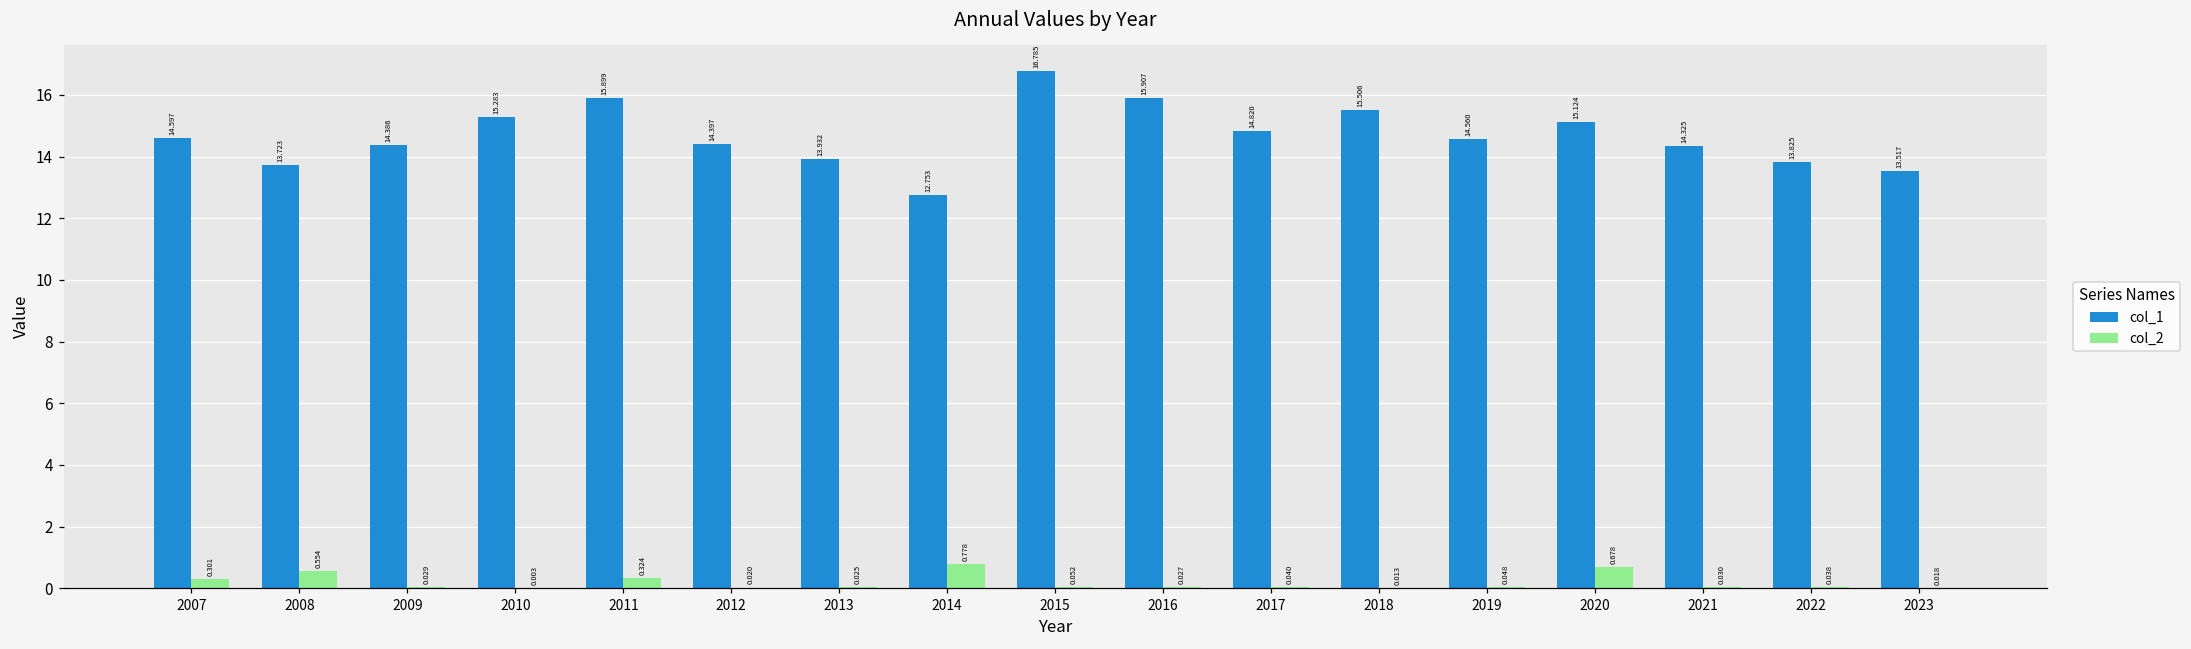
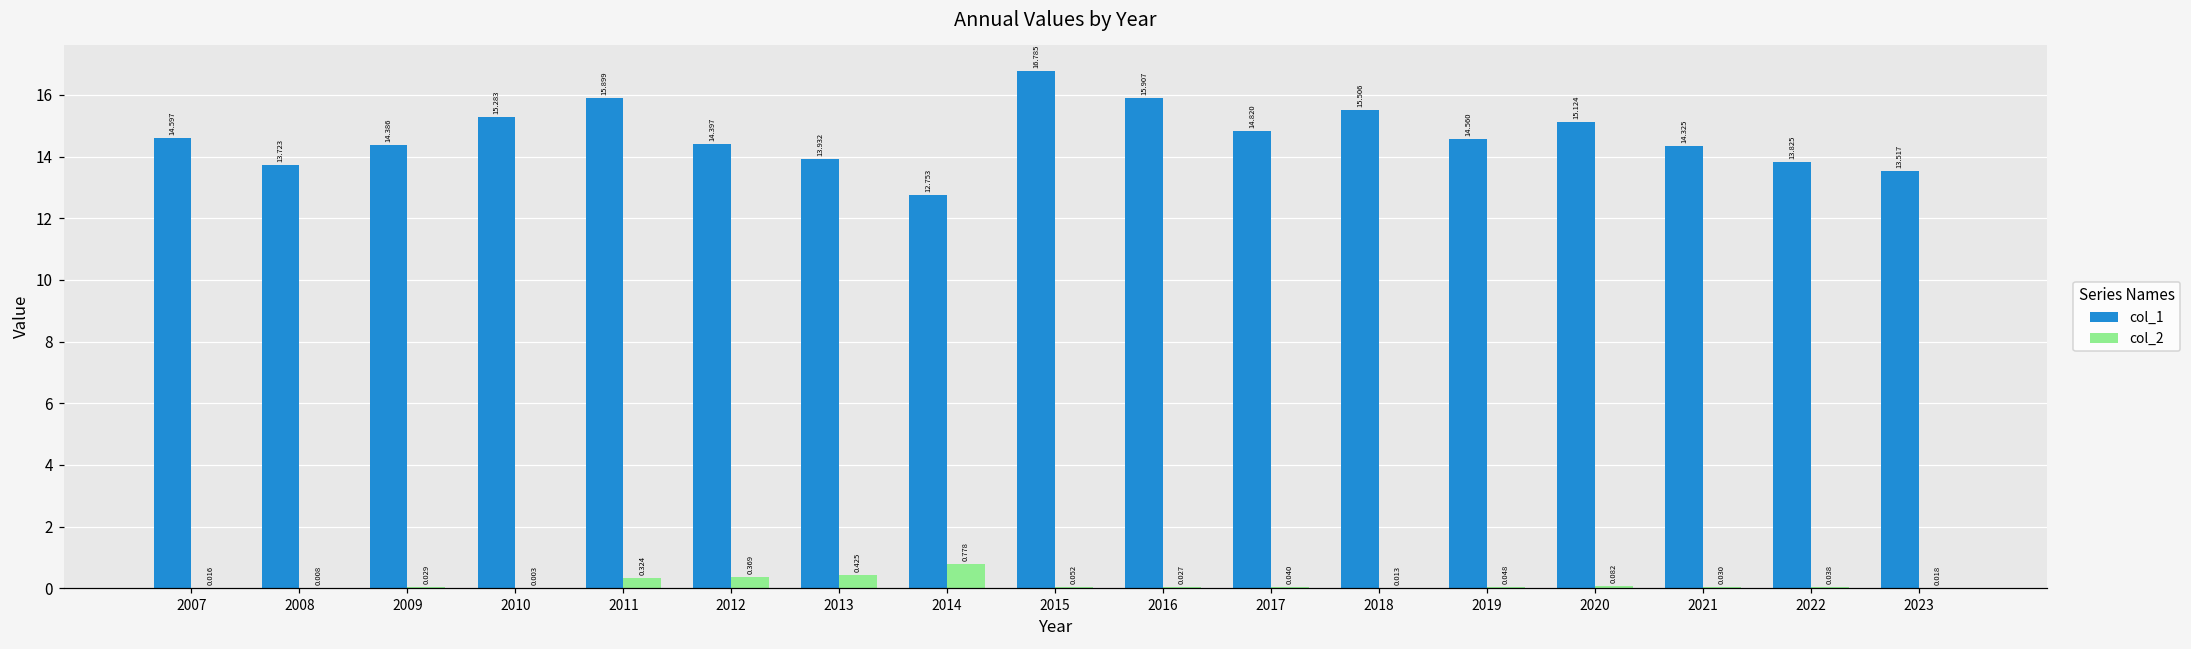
  {
    "col_1": {
      "2007": 14.597,
      "2008": 13.723,
      "2009": 14.386,
      "2010": 15.283,
      "2011": 15.899,
      "2012": 14.397,
      "2013": 13.932,
      "2014": 12.753,
      "2015": 16.785,
      "2016": 15.907,
      "2017": 14.820,
      "2018": 15.506,
      "2019": 14.560,
      "2020": 15.124,
      "2021": 14.325,
      "2022": 13.825,
      "2023": 13.517
    },
    "col_2": {
-     "2007": 0.301,
-     "2008": 0.554,
+     "2007": 0.016,
+     "2008": 0.008,
      "2009": 0.029,
      "2010": 0.003,
      "2011": 0.324,
-     "2012": 0.020,
-     "2013": 0.025,
+     "2012": 0.369,
+     "2013": 0.425,
      "2014": 0.778,
      "2015": 0.052,
      "2016": 0.027,
      "2017": 0.040,
      "2018": 0.013,
      "2019": 0.048,
-     "2020": 0.678,
+     "2020": 0.082,
      "2021": 0.030,
      "2022": 0.038,
      "2023": 0.018
    }
  }
